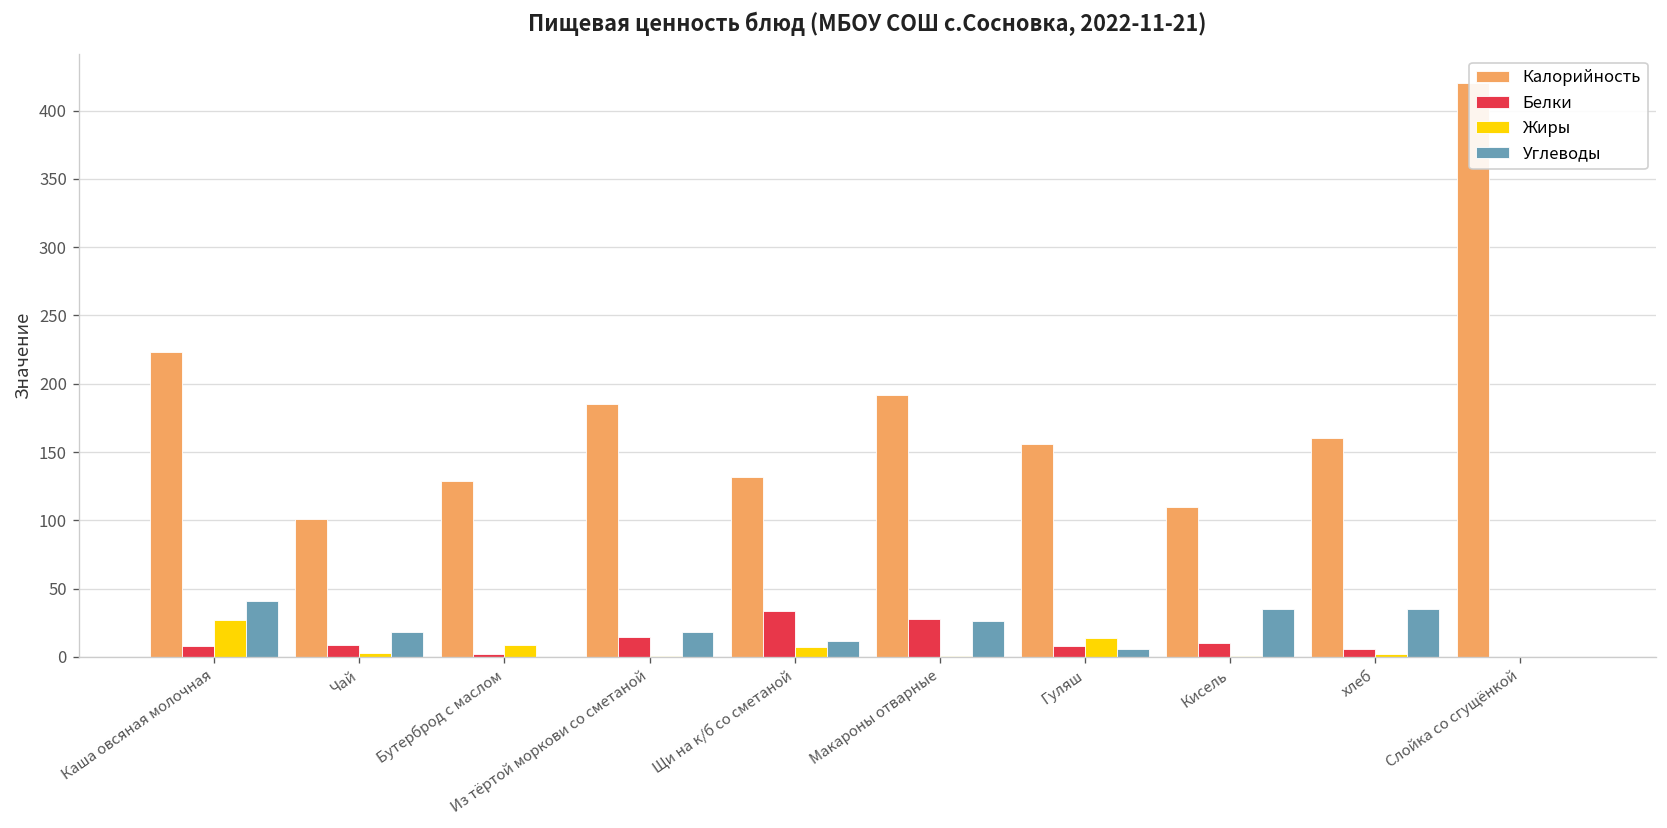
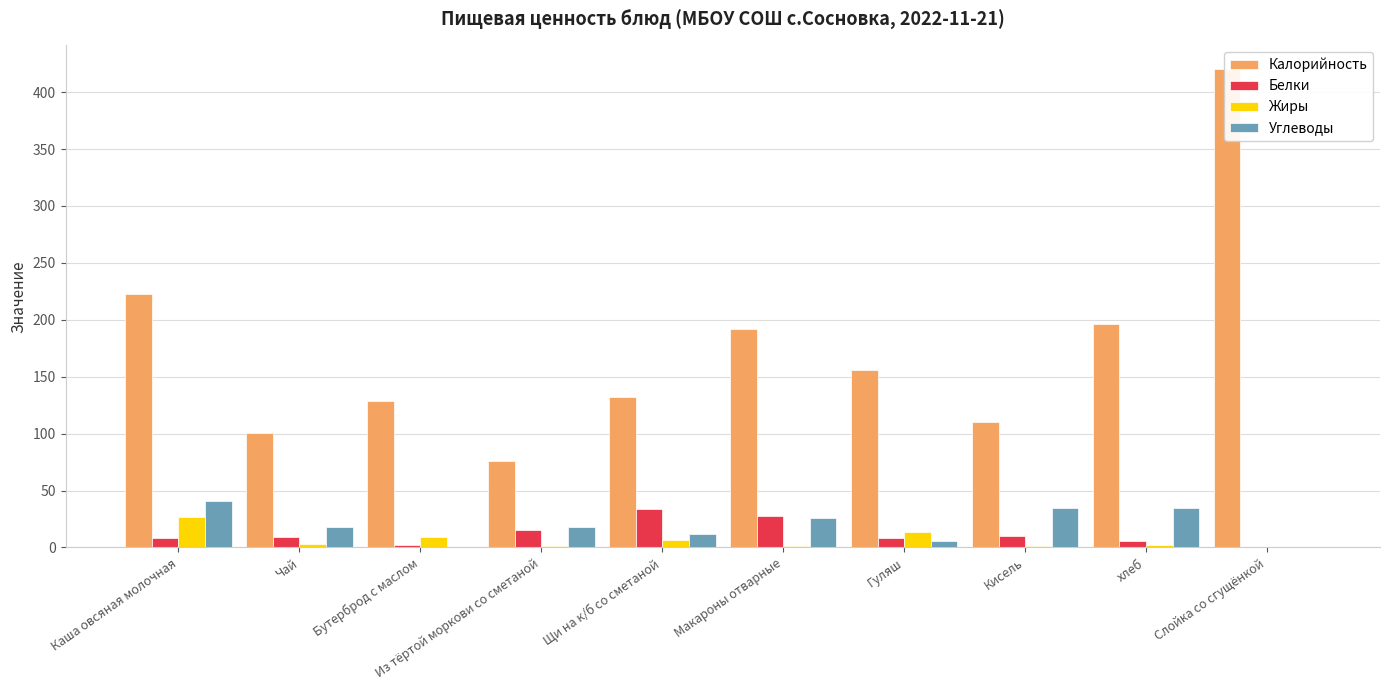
  {
    "Калорийность": {
      "Каша овсяная молочная": 223,
      "Чай": 101,
      "Бутерброд с маслом": 129,
-     "Из тёртой моркови со сметаной": 185,
+     "Из тёртой моркови со сметаной": 76,
      "Щи на к/б со сметаной": 132,
      "Макароны отварные": 192,
      "Гуляш": 156,
      "Кисель": 110,
-     "хлеб": 160
+     "хлеб": 196
    },
    "Белки": {
      "Каша овсяная молочная": 8,
      "Чай": 9,
      "Из тёртой моркови со сметаной": 15,
      "Щи на к/б со сметаной": 34,
      "Макароны отварные": 28,
      "Гуляш": 8,
      "Кисель": 10,
      "хлеб": 6,
      "Слойка со сгущёнкой": 0
    },
    "Жиры": {
      "Каша овсяная молочная": 27,
      "Чай": 3,
      "Бутерброд с маслом": 9,
      "Щи на к/б со сметаной": 7,
      "Гуляш": 14,
      "Слойка со сгущёнкой": 0
    },
    "Углеводы": {
      "Каша овсяная молочная": 41,
      "Чай": 18,
      "Бутерброд с маслом": 0,
      "Из тёртой моркови со сметаной": 18,
      "Щи на к/б со сметаной": 12,
      "Макароны отварные": 26,
      "Гуляш": 6,
      "Кисель": 35,
      "хлеб": 35,
      "Слойка со сгущёнкой": 0
    }
  }
